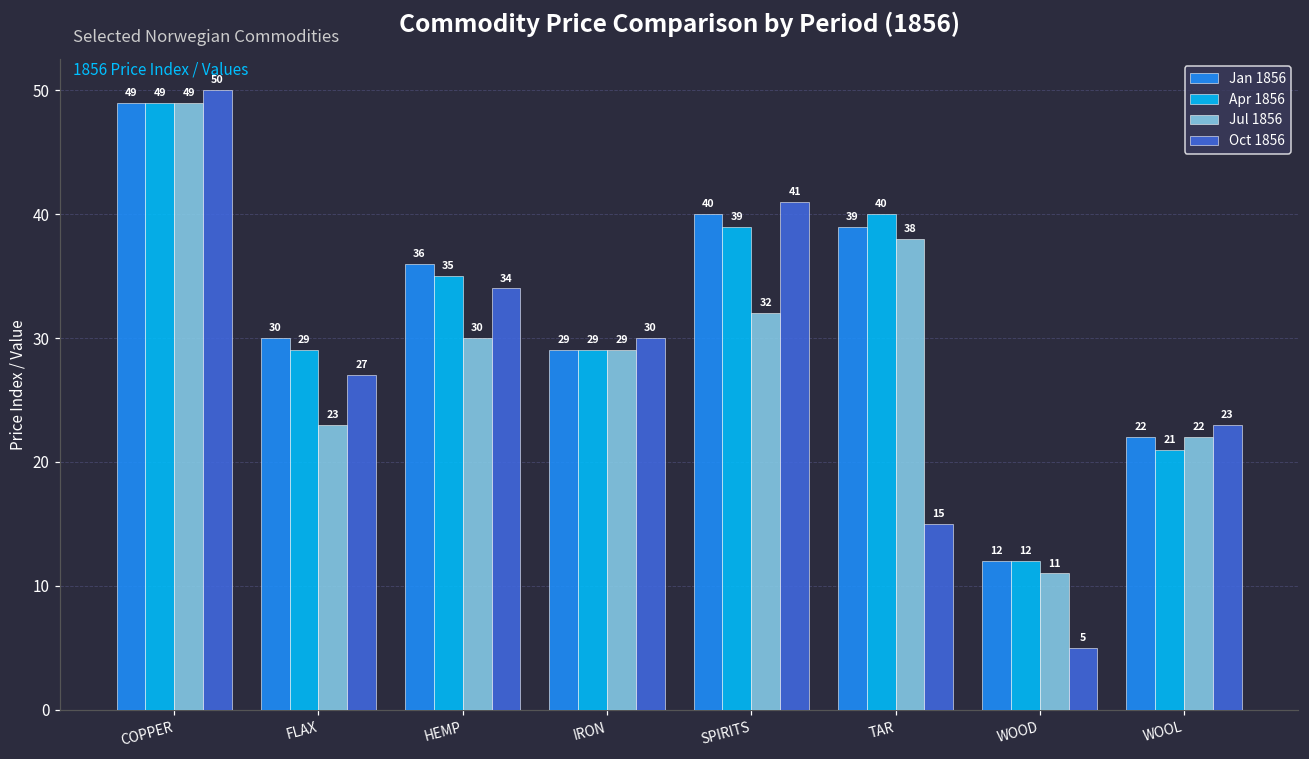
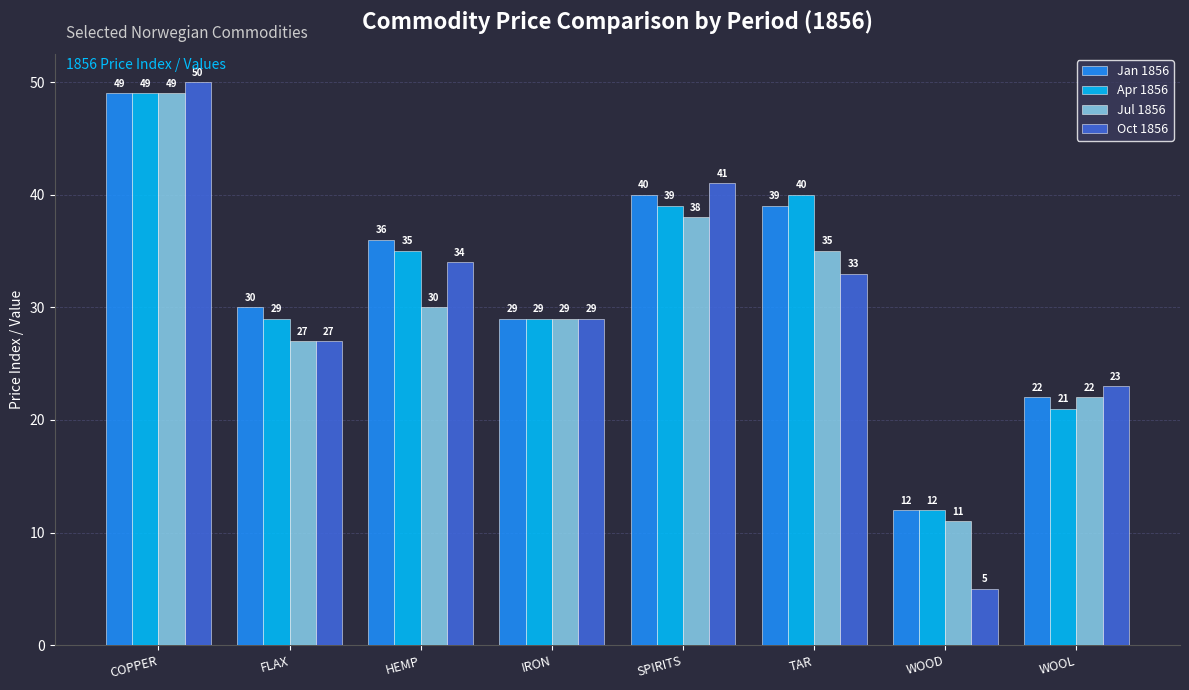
  {
    "Jul 1856": {
      "COPPER": 49,
-     "FLAX": 23,
+     "FLAX": 27,
      "HEMP": 30,
      "IRON": 29,
-     "SPIRITS": 32,
-     "TAR": 38,
+     "SPIRITS": 38,
+     "TAR": 35,
      "WOOD": 11,
      "WOOL": 22
    },
    "Oct 1856": {
      "FLAX": 27,
      "HEMP": 34,
-     "IRON": 30,
+     "IRON": 29,
      "SPIRITS": 41,
-     "TAR": 15,
+     "TAR": 33,
      "WOOD": 5,
      "WOOL": 23
    }
  }
